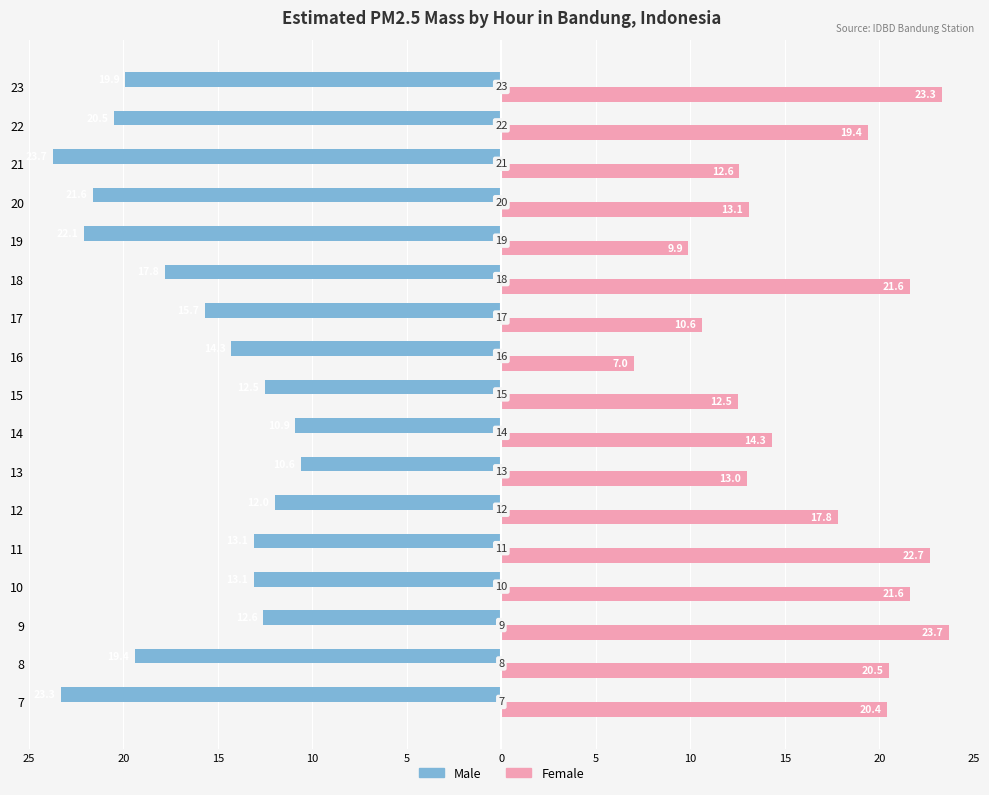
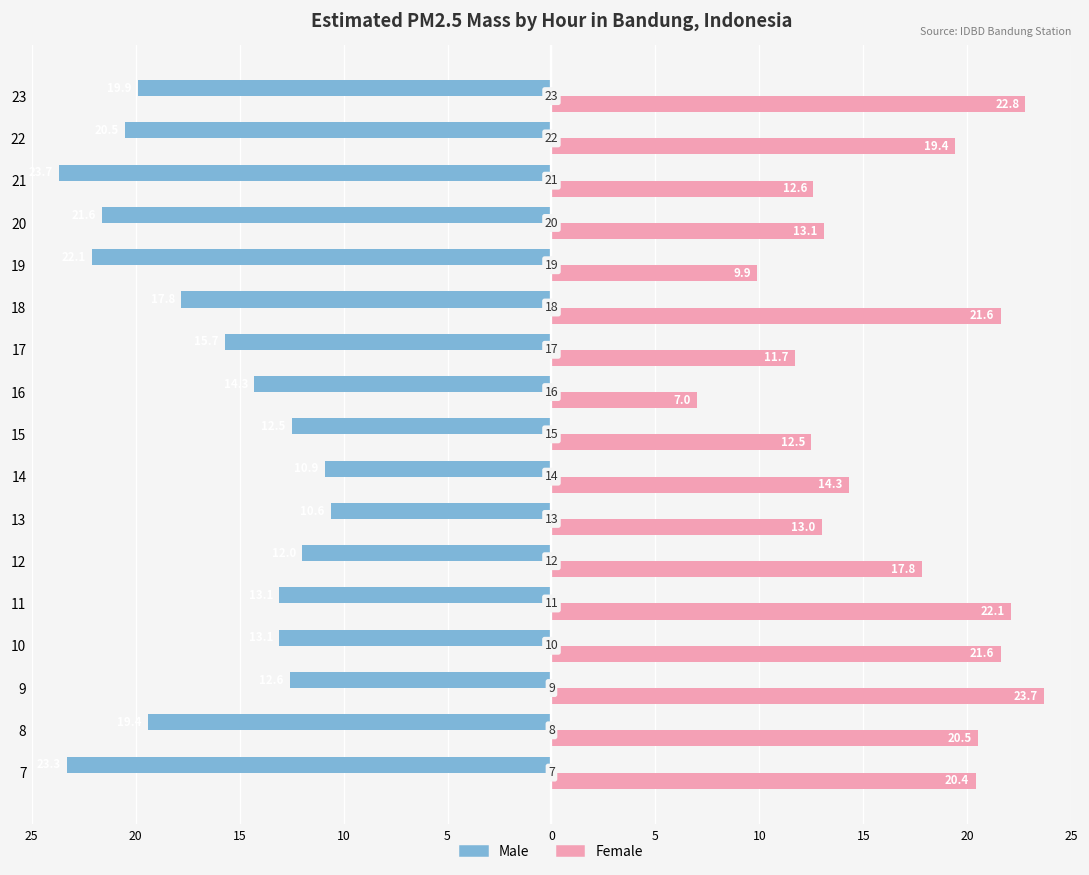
  {
    "Female": {
-     "23": 23.3,
+     "23": 22.8,
      "22": 19.4,
      "21": 12.6,
      "20": 13.1,
      "19": 9.9,
      "18": 21.6,
-     "17": 10.6,
+     "17": 11.7,
      "16": 7.0,
      "15": 12.5,
      "14": 14.3,
      "13": 13.0,
      "12": 17.8,
-     "11": 22.7,
+     "11": 22.1,
      "10": 21.6,
      "9": 23.7,
      "8": 20.5,
      "7": 20.4
    }
  }
